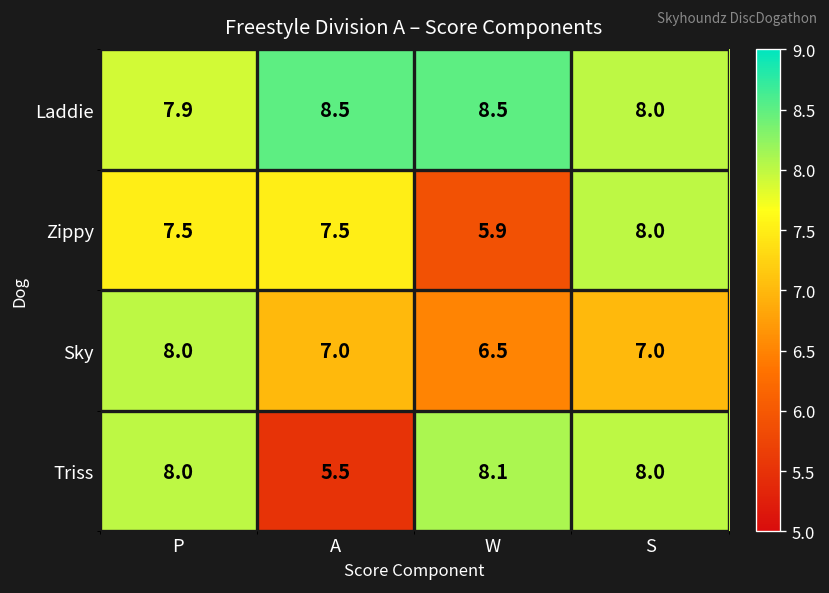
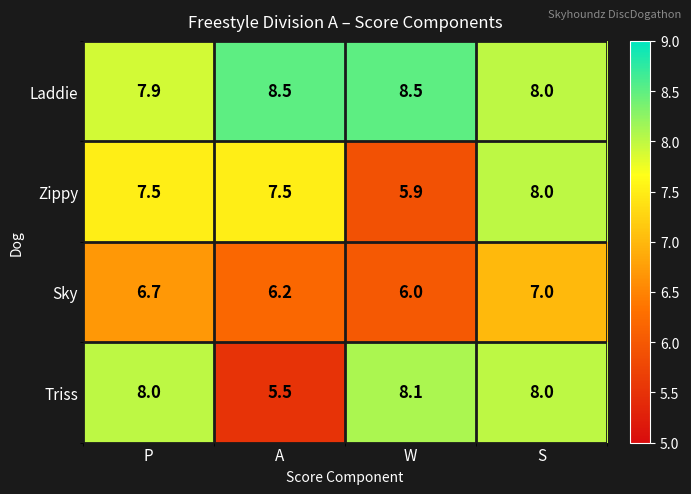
  {
    "Laddie": {
      "P": 7.9,
      "A": 8.5,
      "W": 8.5,
      "S": 8.0
    },
    "Zippy": {
      "P": 7.5,
      "A": 7.5,
      "W": 5.9,
      "S": 8.0
    },
    "Sky": {
-     "P": 8.0,
-     "A": 7.0,
-     "W": 6.5,
+     "P": 6.7,
+     "A": 6.2,
+     "W": 6.0,
      "S": 7.0
    },
    "Triss": {
      "P": 8.0,
      "A": 5.5,
      "W": 8.1,
      "S": 8.0
    }
  }
